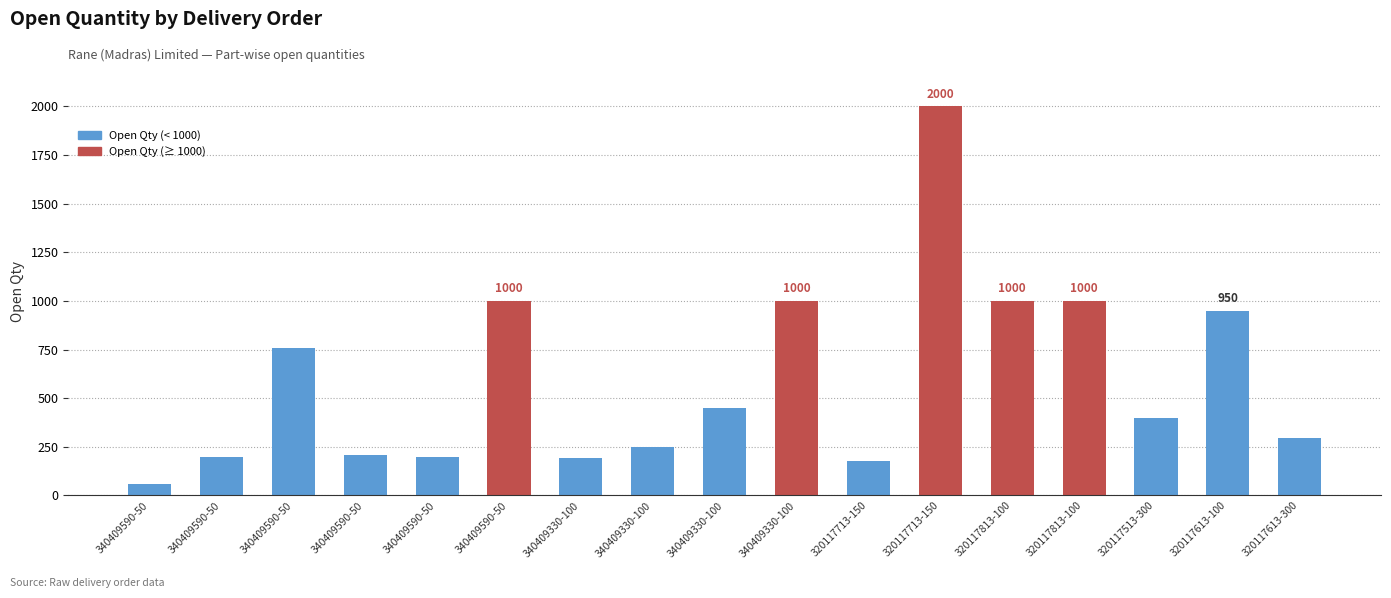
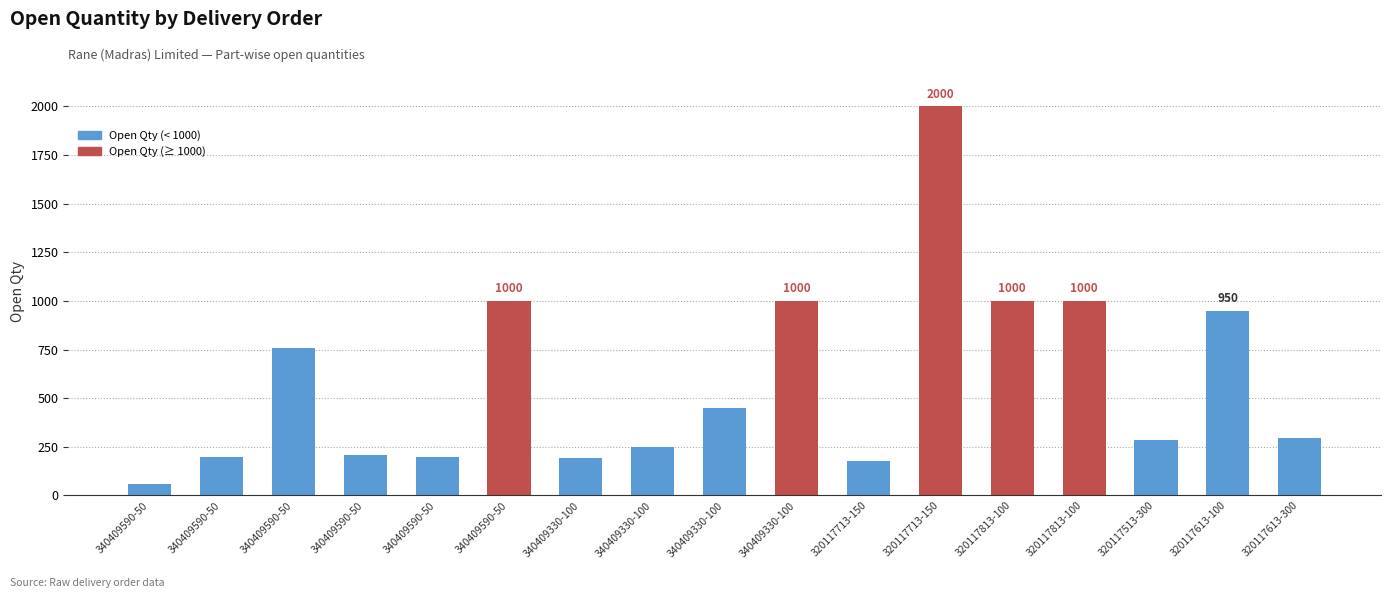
  {
-   "320117513-300": 400,
+   "320117513-300": 290,
    "320117613-300": 290
  }
